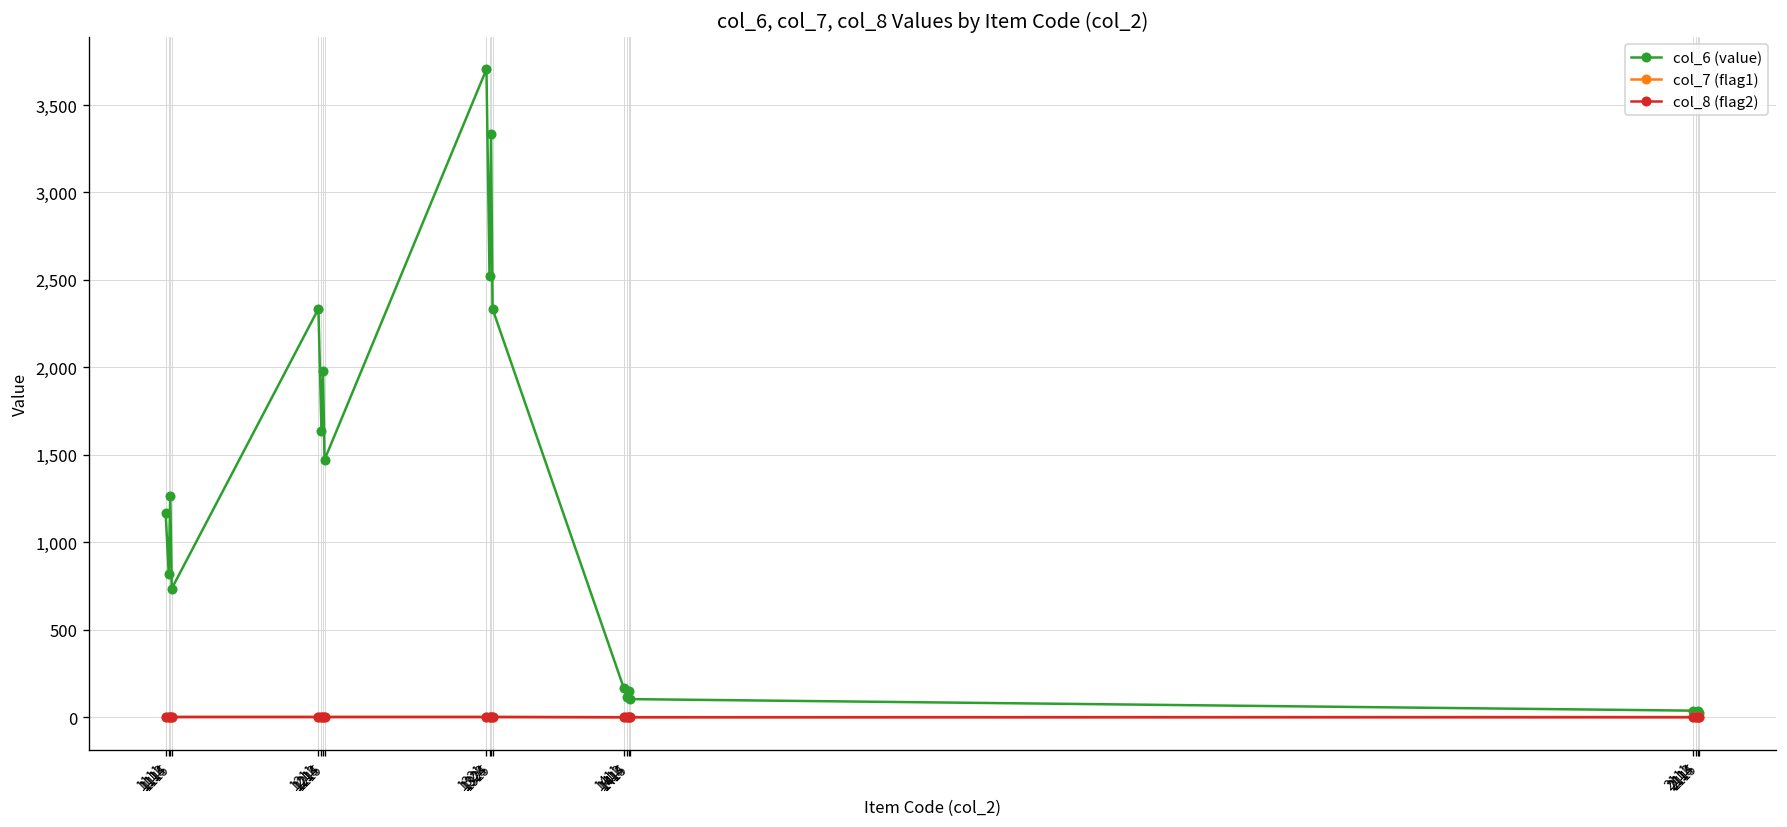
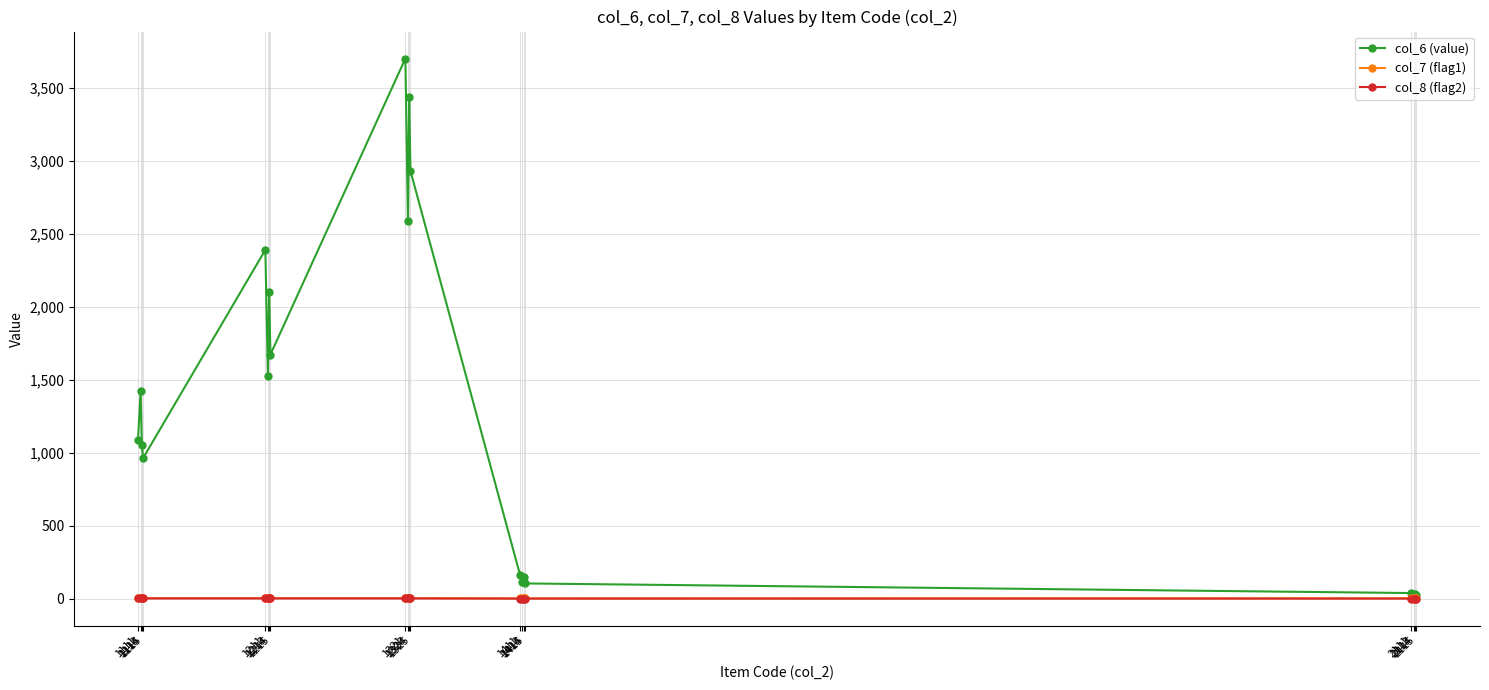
  {
    "col_6 (value)": {
-     "1111": "1,170",
-     "1113": "820",
-     "1114": "1,270",
-     "1115": "740",
-     "1211": "2,340",
-     "1213": "1,640",
-     "1214": "1,980",
-     "1215": "1,470",
+     "1111": "1,090",
+     "1113": "1,430",
+     "1114": "1,050",
+     "1115": "960",
+     "1211": "2,390",
+     "1213": "1,530",
+     "1214": "2,100",
+     "1215": "1,670",
      "1321": "3,700",
-     "1323": "2,520",
-     "1324": "3,330",
-     "1325": "2,330",
+     "1323": "2,590",
+     "1324": "3,440",
+     "1325": "2,930",
      "1411": "170",
      "1413": "120",
      "1414": "150",
      "1415": "100",
      "2111": "40",
      "2113": "30",
      "2114": "30",
      "2115": "20"
    }
  }
